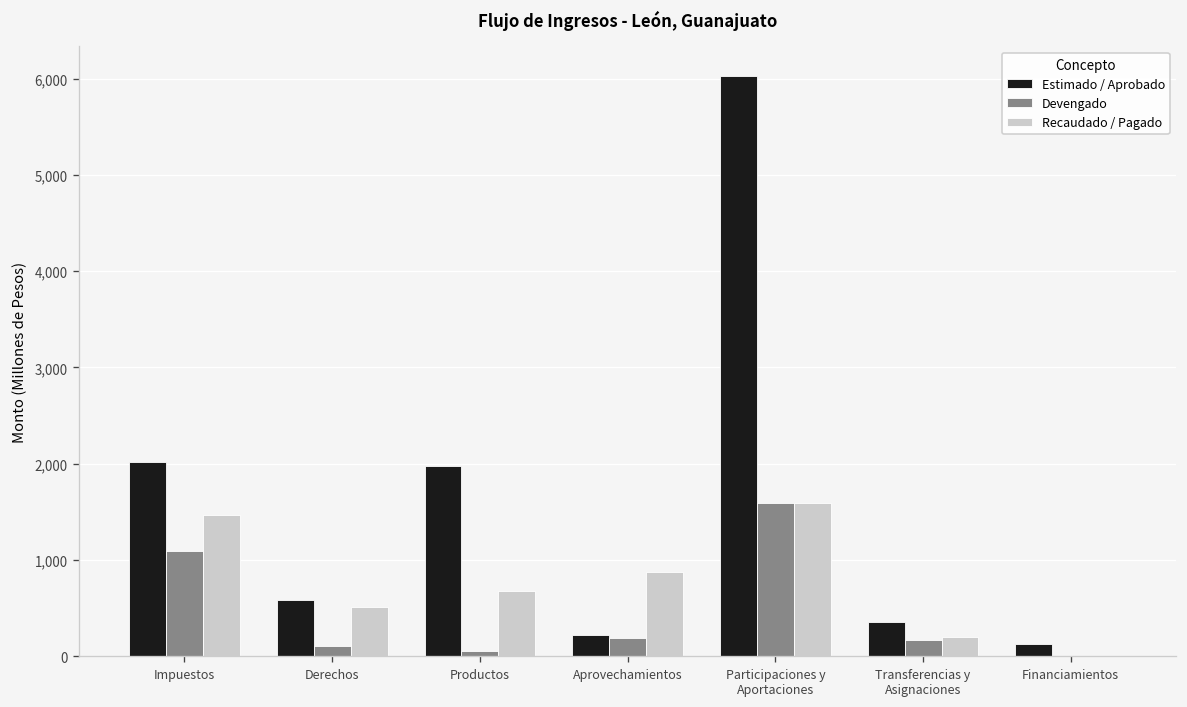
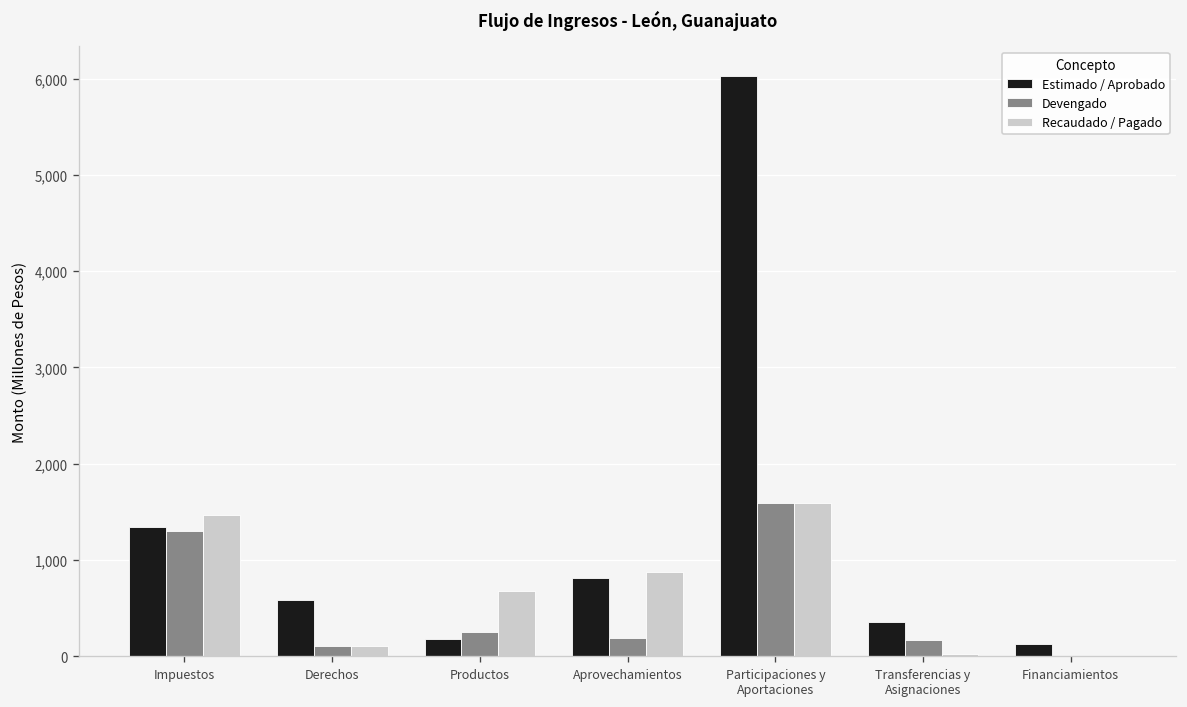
  {
    "Estimado / Aprobado": {
-     "Impuestos": "2,000",
+     "Impuestos": "1,300",
      "Derechos": "600",
-     "Productos": "2,000",
-     "Aprovechamientos": "200",
+     "Productos": "200",
+     "Aprovechamientos": "800",
      "Participaciones y Aportaciones": "6,000",
      "Transferencias y Asignaciones": "400",
      "Financiamientos": "100"
    },
    "Devengado": {
-     "Impuestos": "1,100",
+     "Impuestos": "1,300",
      "Derechos": "100",
-     "Productos": "100",
+     "Productos": "300",
      "Aprovechamientos": "200",
      "Participaciones y Aportaciones": "1,600",
      "Transferencias y Asignaciones": "200",
      "Financiamientos": "0"
    },
    "Recaudado / Pagado": {
      "Impuestos": "1,500",
-     "Derechos": "500",
+     "Derechos": "100",
      "Productos": "700",
      "Aprovechamientos": "900",
      "Participaciones y Aportaciones": "1,600",
-     "Transferencias y Asignaciones": "200",
+     "Transferencias y Asignaciones": "0",
      "Financiamientos": "0"
    }
  }
